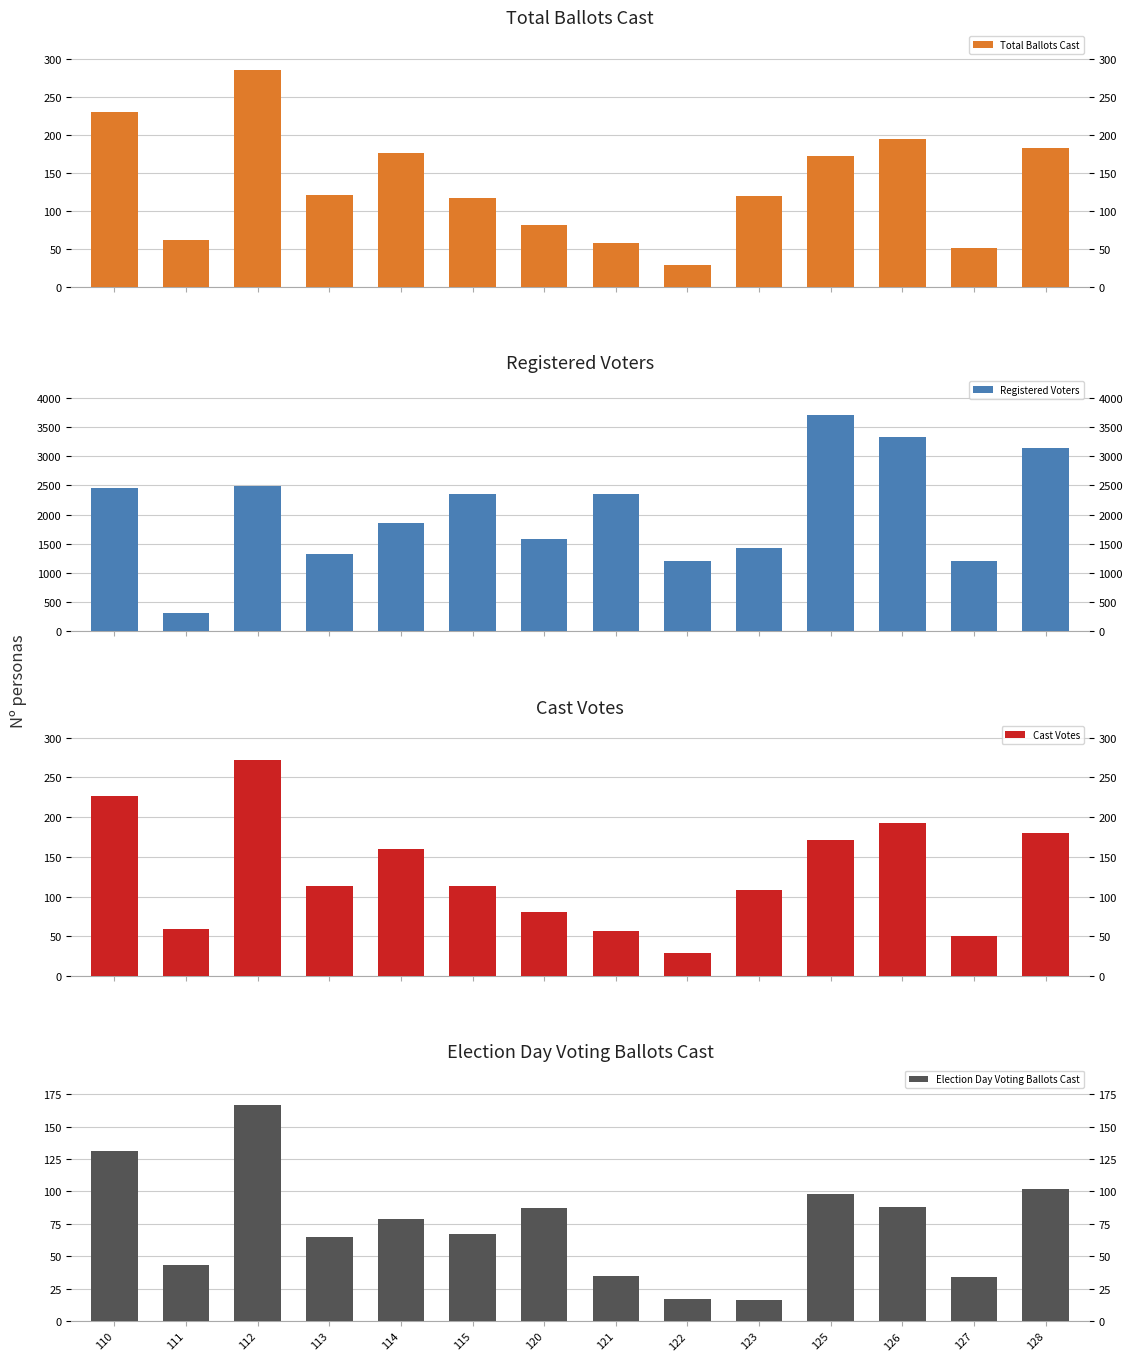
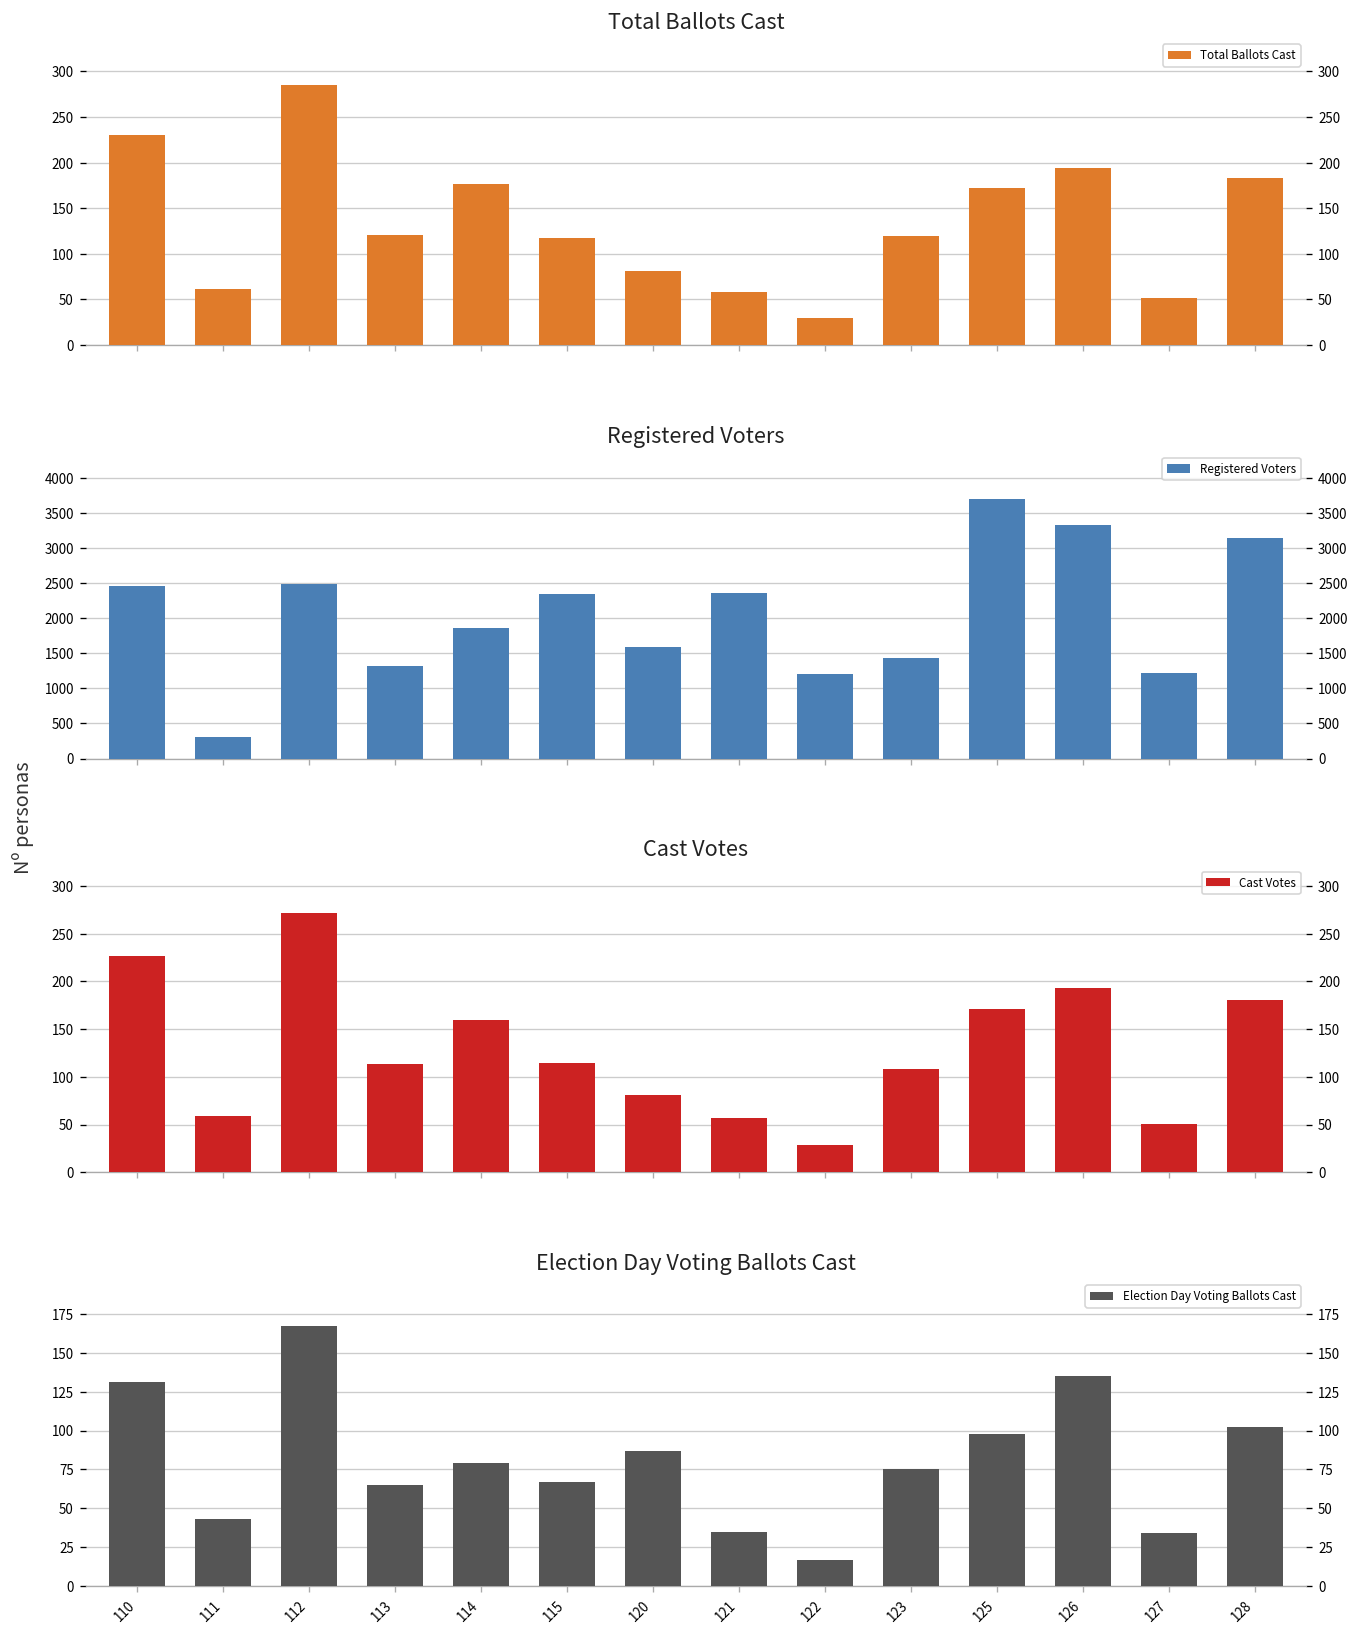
  {
    "Election Day Voting Ballots Cast": {
      "110": 131,
      "111": 43,
      "112": 167,
      "113": 65,
      "114": 79,
      "115": 67,
      "120": 87,
      "121": 35,
      "122": 17,
-     "123": 16,
+     "123": 75,
      "125": 98,
-     "126": 88,
+     "126": 135,
      "127": 34,
      "128": 102
    }
  }
